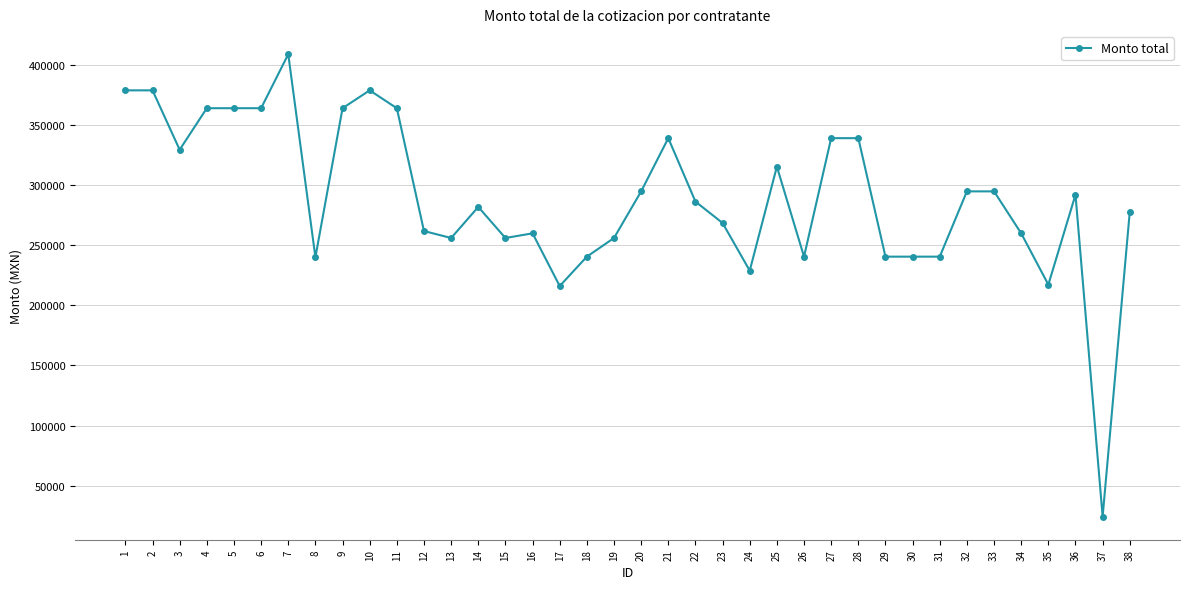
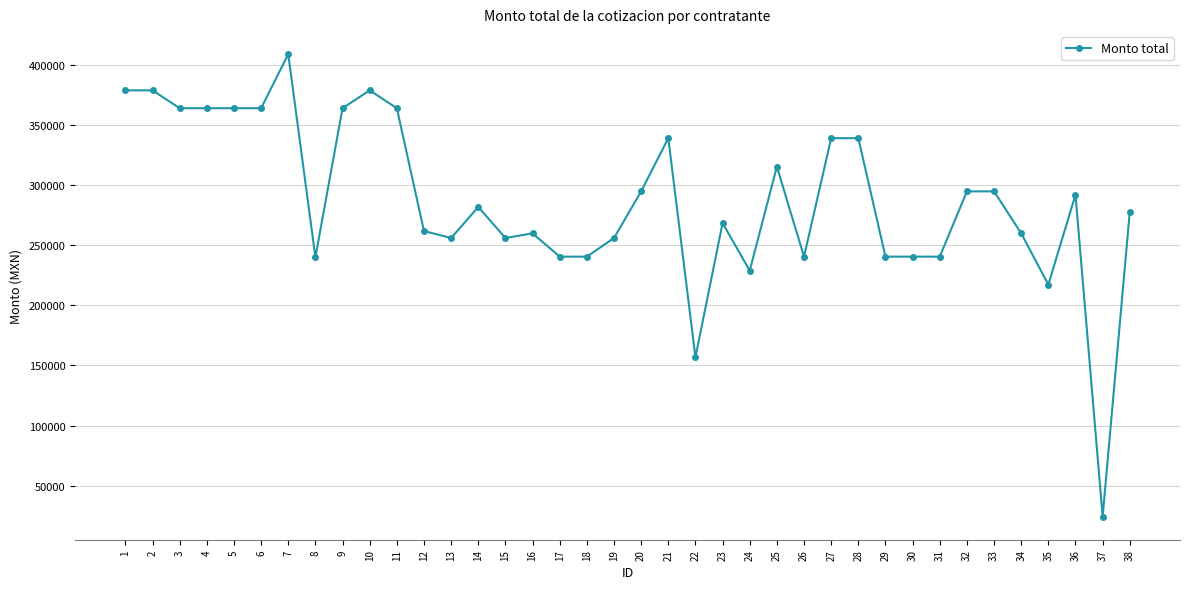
  {
    "1": 379000,
    "2": 379000,
-   "3": 329000,
+   "3": 364000,
    "4": 364000,
    "5": 364000,
    "6": 364000,
    "7": 409000,
    "8": 240000,
    "9": 364000,
    "10": 379000,
    "11": 364000,
    "12": 262000,
    "13": 256000,
    "14": 282000,
    "15": 256000,
    "16": 260000,
-   "17": 216000,
+   "17": 241000,
    "18": 241000,
    "19": 256000,
    "20": 295000,
    "21": 339000,
-   "22": 286000,
+   "22": 157000,
    "23": 268000,
    "24": 229000,
    "25": 315000,
    "26": 241000,
    "27": 339000,
    "28": 339000,
    "29": 241000,
    "30": 241000,
    "31": 241000,
    "32": 295000,
    "33": 295000,
    "34": 260000,
    "35": 217000,
    "36": 292000,
    "37": 24000,
    "38": 278000
  }
